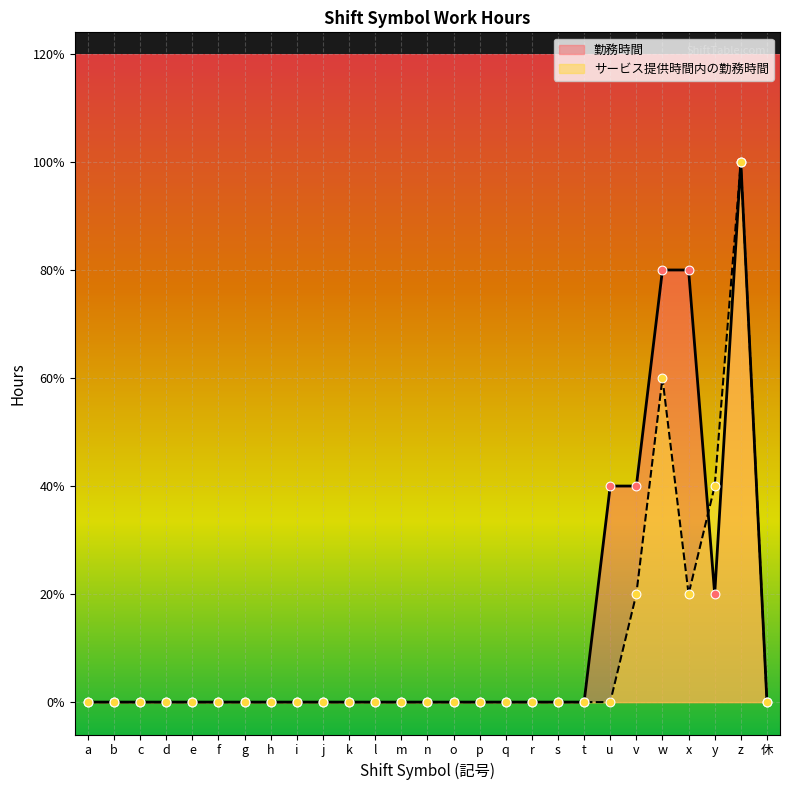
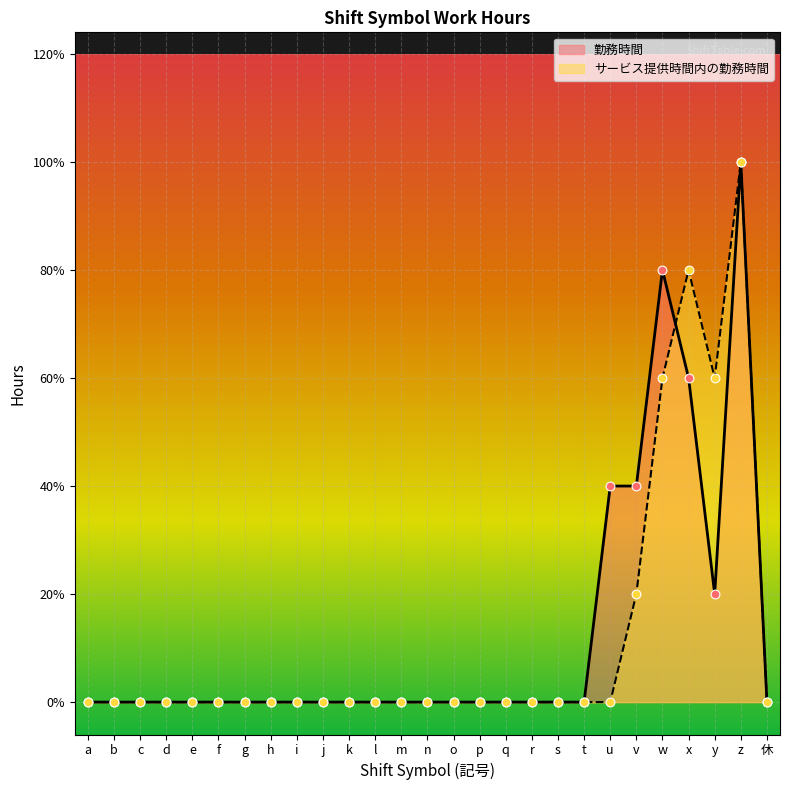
  {
    "勤務時間": {
      "u": "40%",
      "v": "40%",
      "w": "80%",
-     "x": "80%",
+     "x": "60%",
      "y": "20%"
    },
    "サービス提供時間内の勤務時間": {
      "u": "0%",
      "v": "20%",
      "w": "60%",
-     "x": "20%",
-     "y": "40%"
+     "x": "80%",
+     "y": "60%"
    }
  }
